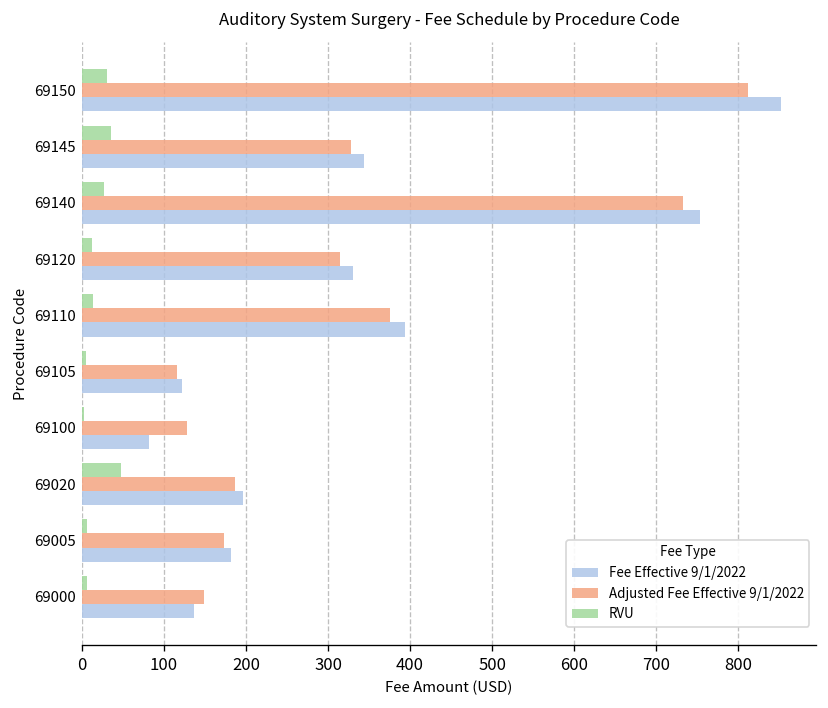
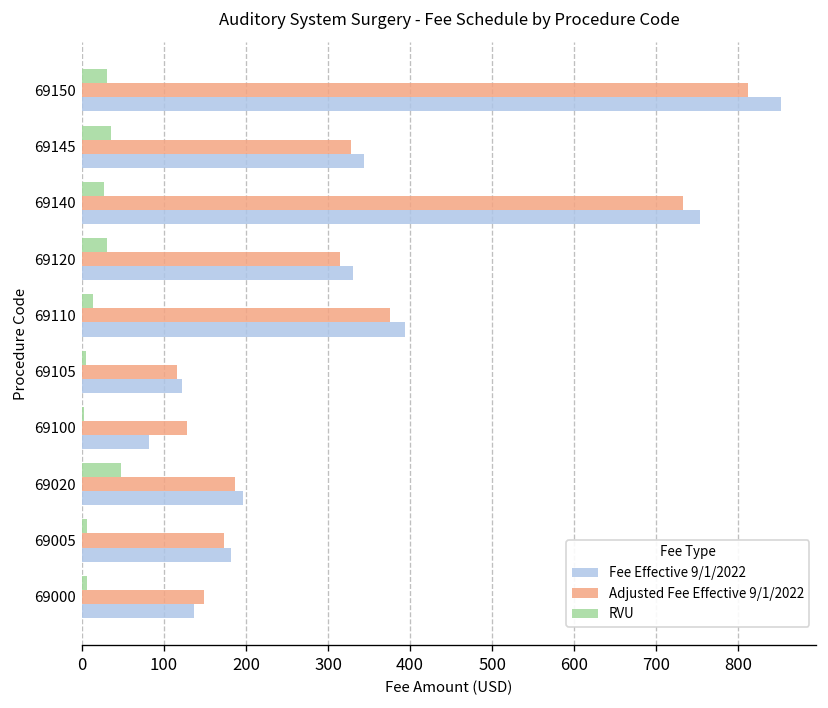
  {
    "Fee Effective 9/1/2022": {
      "69150": 850,
      "69145": 340,
      "69140": 750,
      "69120": 330,
      "69110": 390,
      "69105": 120,
      "69100": 80,
      "69020": 200,
      "69005": 180,
      "69000": 140
    },
    "Adjusted Fee Effective 9/1/2022": {
      "69150": 810,
      "69145": 330,
      "69140": 730,
      "69120": 310,
      "69110": 380,
      "69105": 120,
      "69100": 130,
      "69020": 190,
      "69005": 170,
      "69000": 150
    },
    "RVU": {
      "69150": 30,
      "69145": 30,
      "69140": 30,
-     "69120": 10,
+     "69120": 30,
      "69110": 10,
      "69105": 0,
      "69020": 50,
      "69005": 10,
      "69000": 10
    }
  }
